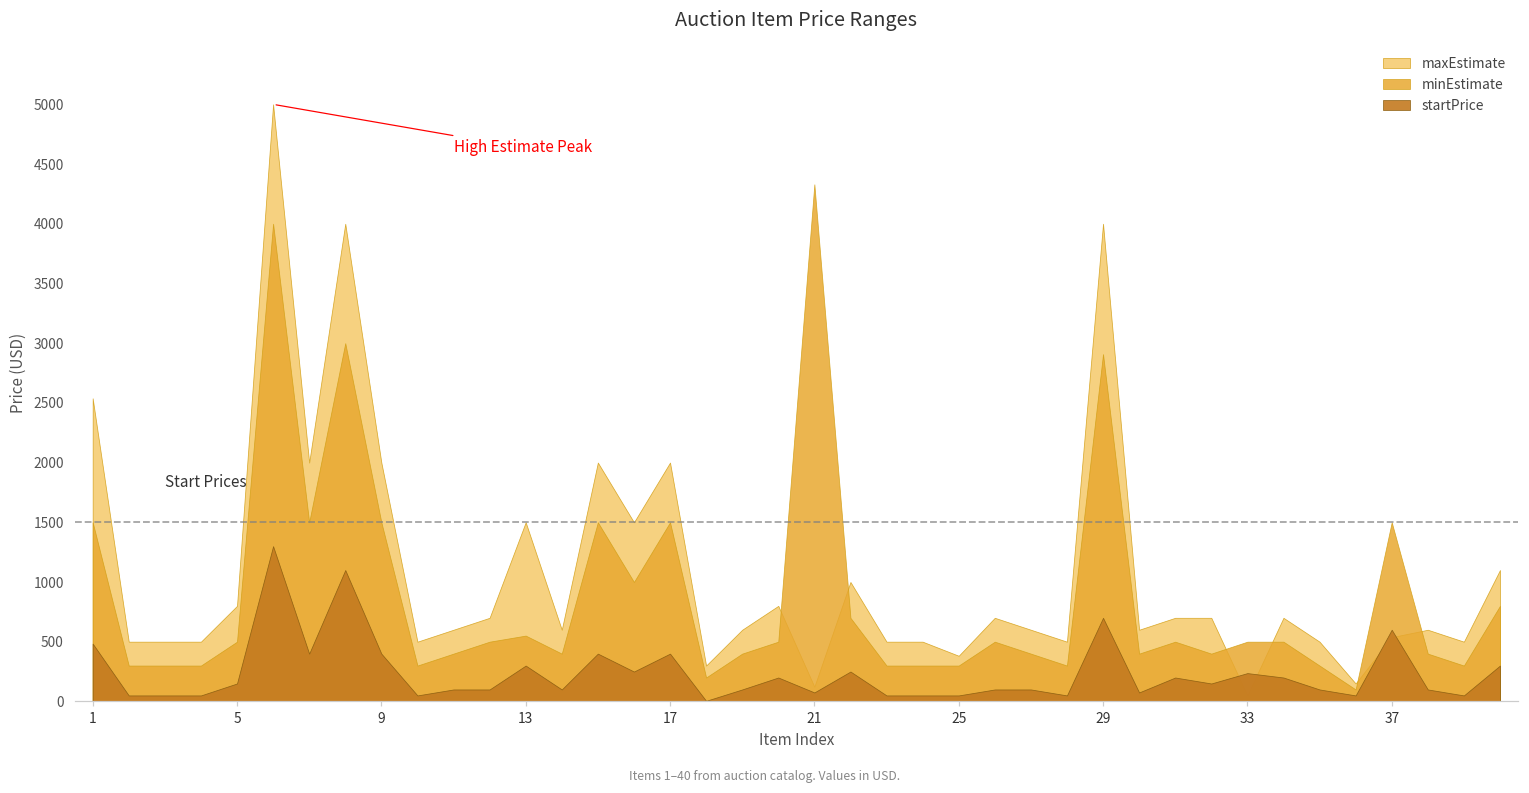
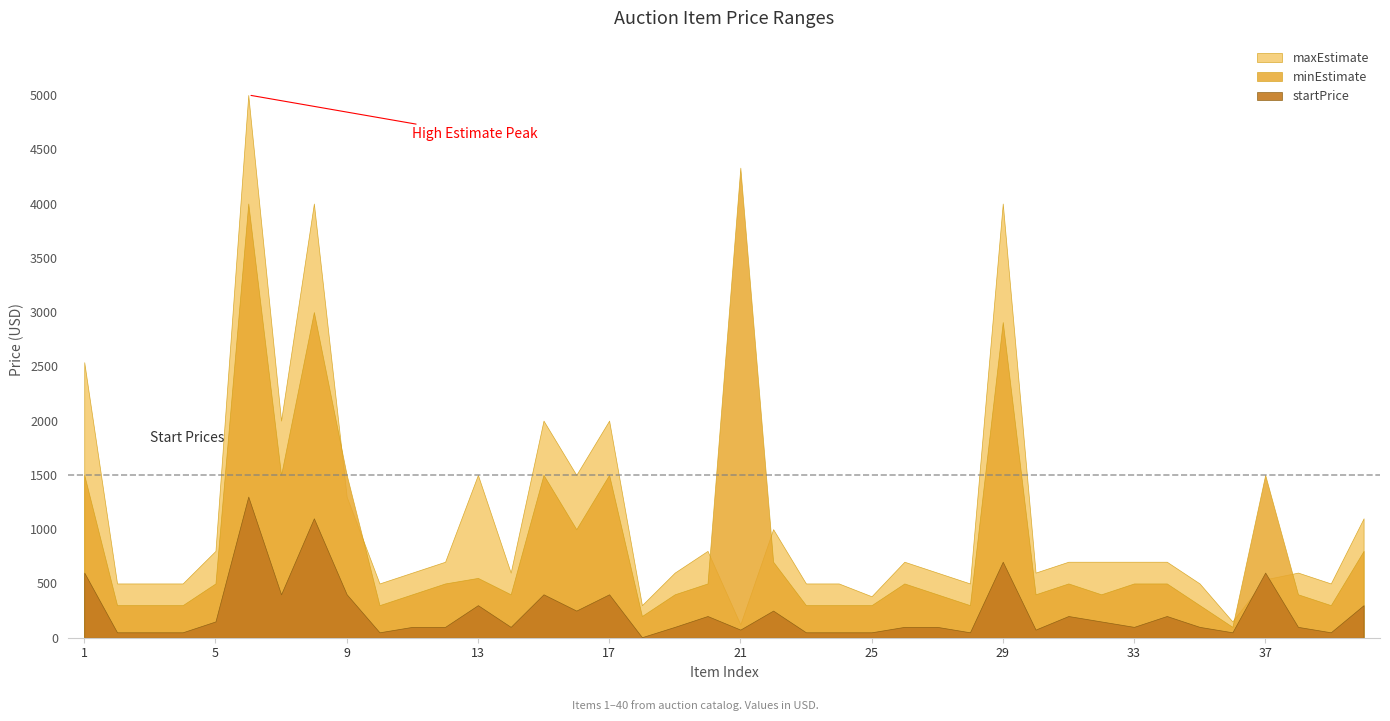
  {
    "maxEstimate": {
      "1": 2540,
      "5": 800,
-     "9": 2000,
+     "9": 1300,
      "13": 1500,
      "17": 2000,
      "21": 120,
      "25": 380,
      "29": 4000,
-     "33": 50,
+     "33": 700,
      "37": 540
    },
    "minEstimate": {
      "1": 1500,
      "5": 500,
      "9": 1500,
      "13": 550,
      "17": 1500,
      "21": 4330,
      "25": 300,
      "29": 2910,
      "33": 500,
      "37": 1500
    },
    "startPrice": {
-     "1": 480,
+     "1": 600,
      "5": 150,
      "9": 400,
      "13": 300,
      "17": 400,
      "21": 80,
      "25": 50,
      "29": 700,
-     "33": 240,
+     "33": 100,
      "37": 600
    }
  }
